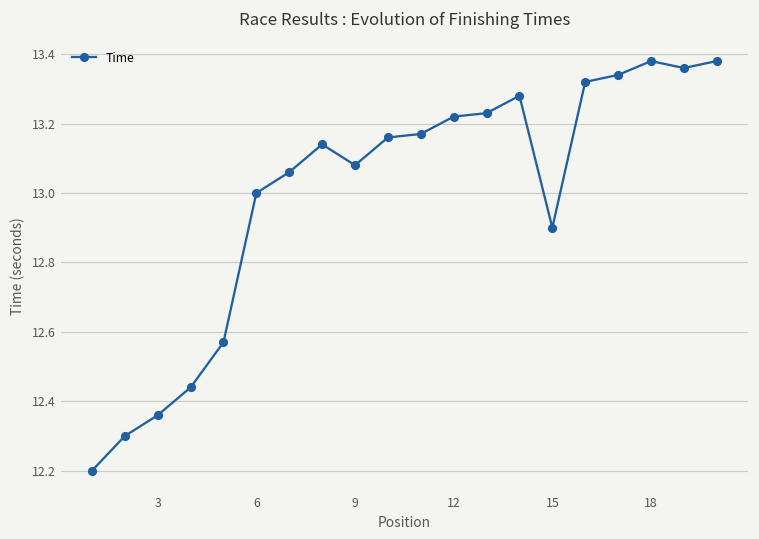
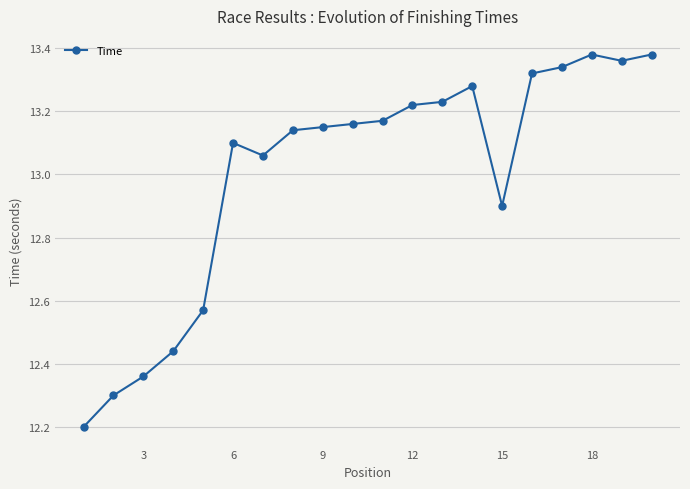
  {
    "3": 12.36,
-   "6": 13.0,
-   "9": 13.08,
+   "6": 13.1,
+   "9": 13.15,
    "12": 13.22,
    "15": 12.90,
    "18": 13.38
  }
